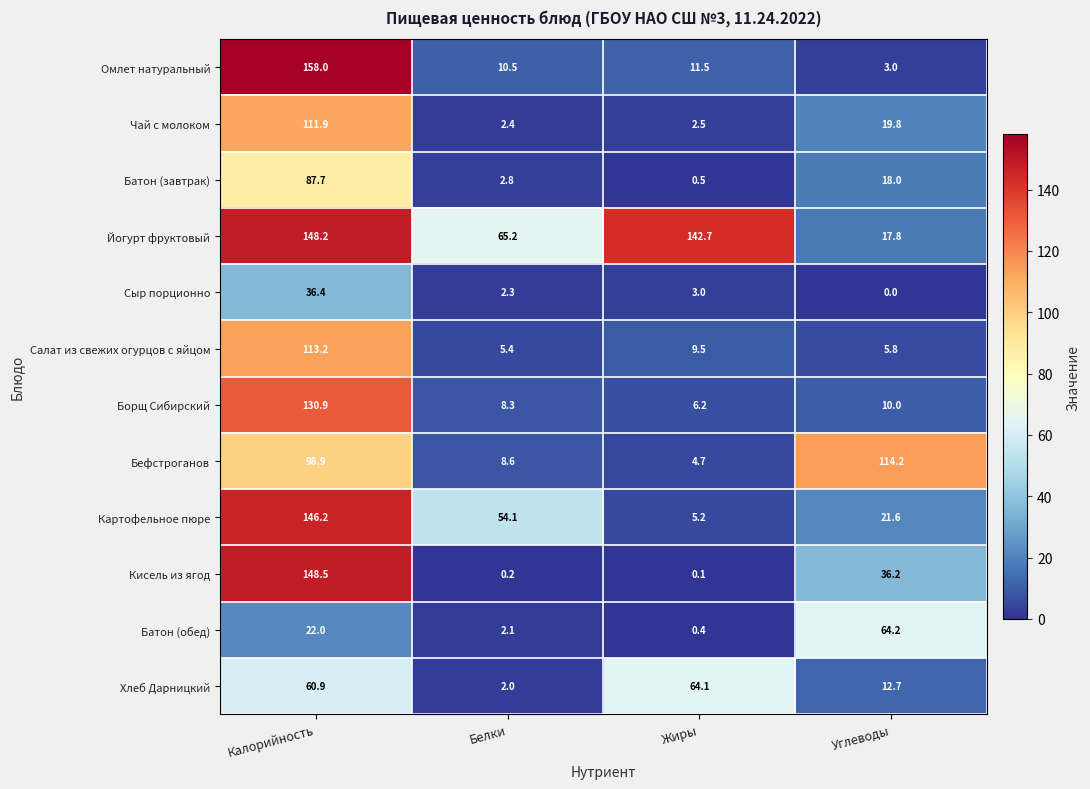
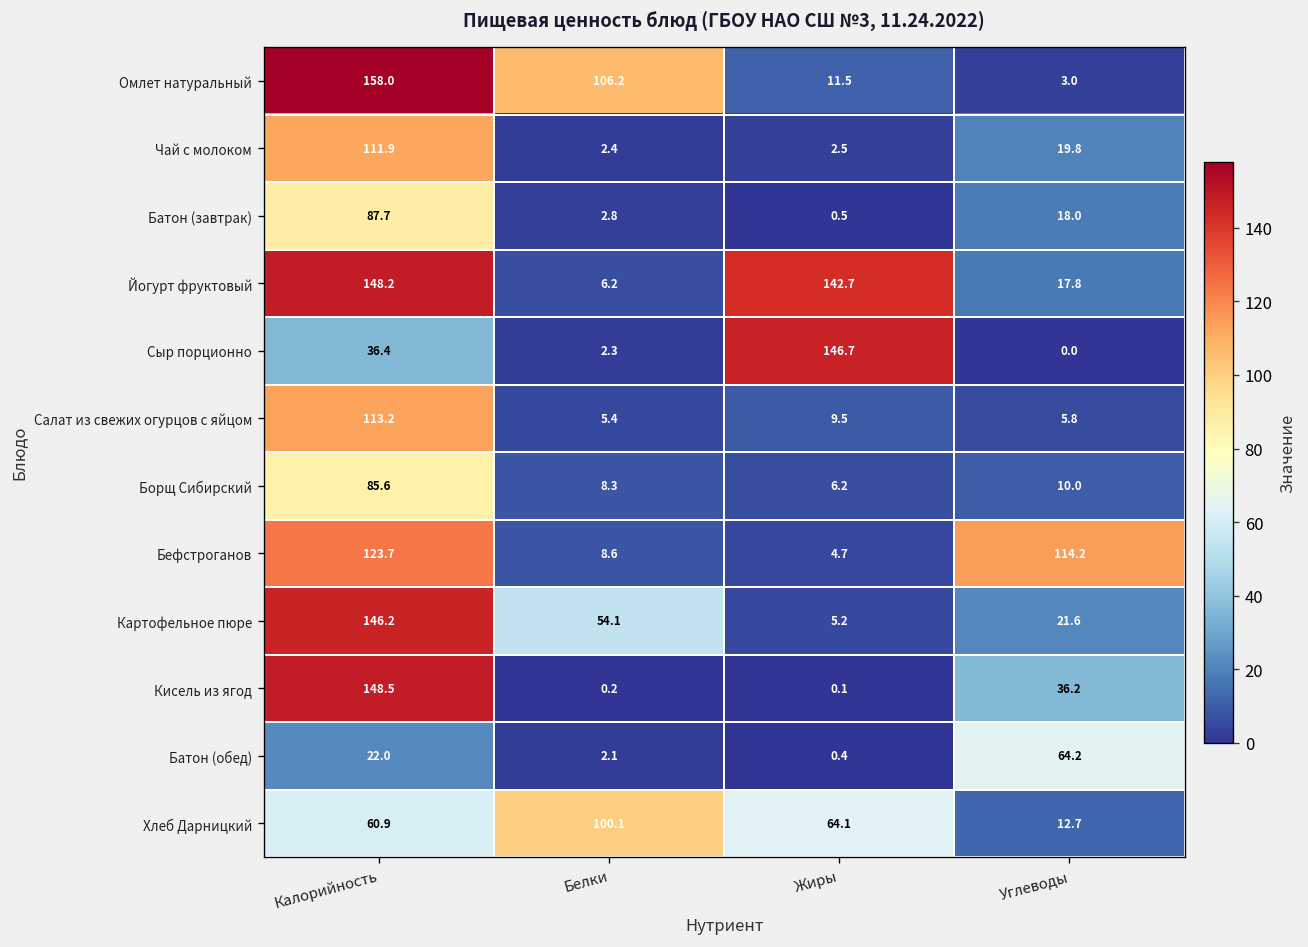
  {
    "Омлет натуральный": {
      "Калорийность": 158.0,
-     "Белки": 10.5,
+     "Белки": 106.2,
      "Жиры": 11.5,
      "Углеводы": 3.0
    },
    "Чай с молоком": {
      "Калорийность": 111.9,
      "Белки": 2.4,
      "Жиры": 2.5,
      "Углеводы": 19.8
    },
    "Батон (завтрак)": {
      "Калорийность": 87.7,
      "Белки": 2.8,
      "Жиры": 0.5,
      "Углеводы": 18.0
    },
    "Йогурт фруктовый": {
      "Калорийность": 148.2,
-     "Белки": 65.2,
+     "Белки": 6.2,
      "Жиры": 142.7,
      "Углеводы": 17.8
    },
    "Сыр порционно": {
      "Калорийность": 36.4,
      "Белки": 2.3,
-     "Жиры": 3.0,
+     "Жиры": 146.7,
      "Углеводы": 0.0
    },
    "Салат из свежих огурцов с яйцом": {
      "Калорийность": 113.2,
      "Белки": 5.4,
      "Жиры": 9.5,
      "Углеводы": 5.8
    },
    "Борщ Сибирский": {
-     "Калорийность": 130.9,
+     "Калорийность": 85.6,
      "Белки": 8.3,
      "Жиры": 6.2,
      "Углеводы": 10.0
    },
    "Бефстроганов": {
-     "Калорийность": 98.9,
+     "Калорийность": 123.7,
      "Белки": 8.6,
      "Жиры": 4.7,
      "Углеводы": 114.2
    },
    "Картофельное пюре": {
      "Калорийность": 146.2,
      "Белки": 54.1,
      "Жиры": 5.2,
      "Углеводы": 21.6
    },
    "Кисель из ягод": {
      "Калорийность": 148.5,
      "Белки": 0.2,
      "Жиры": 0.1,
      "Углеводы": 36.2
    },
    "Батон (обед)": {
      "Калорийность": 22.0,
      "Белки": 2.1,
      "Жиры": 0.4,
      "Углеводы": 64.2
    },
    "Хлеб Дарницкий": {
      "Калорийность": 60.9,
-     "Белки": 2.0,
+     "Белки": 100.1,
      "Жиры": 64.1,
      "Углеводы": 12.7
    }
  }
